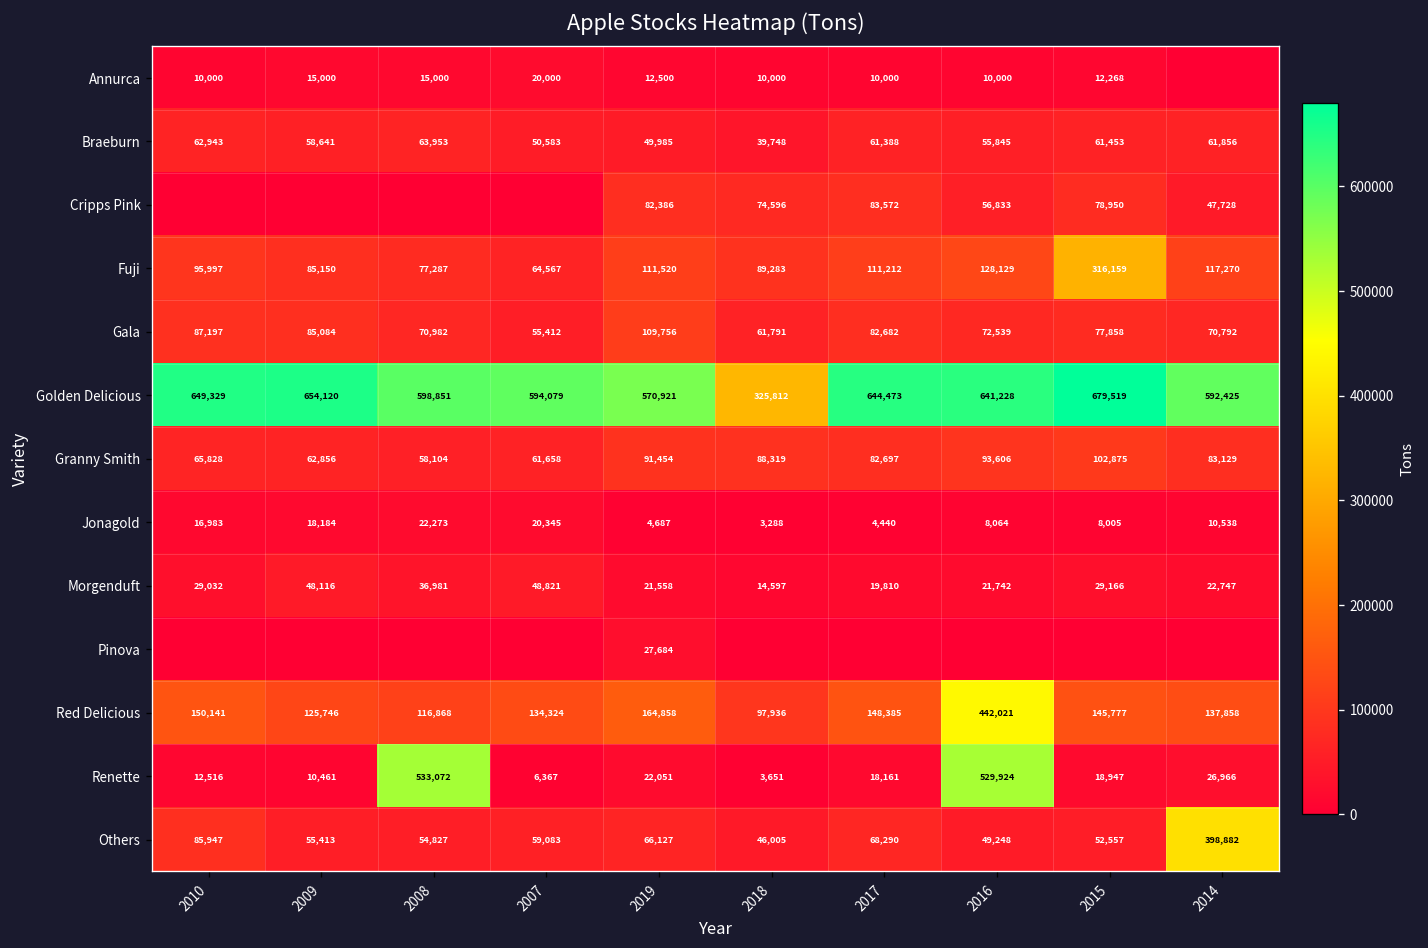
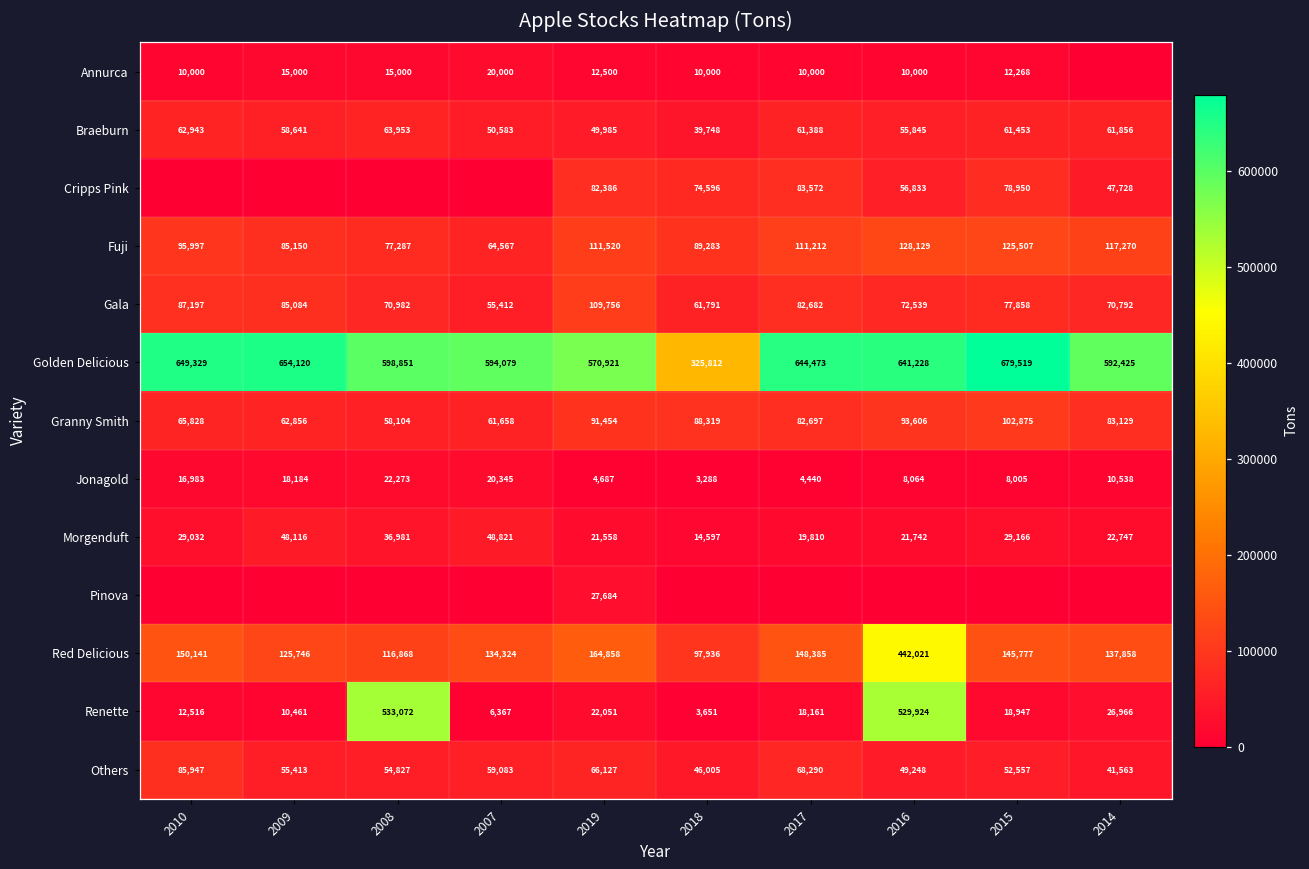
  {
    "Annurca": {
      "2010": "10,000",
      "2009": "15,000",
      "2008": "15,000",
      "2007": "20,000",
      "2019": "12,500",
      "2018": "10,000",
      "2017": "10,000",
      "2016": "10,000",
      "2015": "12,268"
    },
    "Braeburn": {
      "2010": "62,943",
      "2009": "58,641",
      "2008": "63,953",
      "2007": "50,583",
      "2019": "49,985",
      "2018": "39,748",
      "2017": "61,388",
      "2016": "55,845",
      "2015": "61,453",
      "2014": "61,856"
    },
    "Cripps Pink": {
      "2019": "82,386",
      "2018": "74,596",
      "2017": "83,572",
      "2016": "56,833",
      "2015": "78,950",
      "2014": "47,728"
    },
    "Fuji": {
      "2010": "95,997",
      "2009": "85,150",
      "2008": "77,287",
      "2007": "64,567",
      "2019": "111,520",
      "2018": "89,283",
      "2017": "111,212",
      "2016": "128,129",
-     "2015": "316,159",
+     "2015": "125,507",
      "2014": "117,270"
    },
    "Gala": {
      "2010": "87,197",
      "2009": "85,084",
      "2008": "70,982",
      "2007": "55,412",
      "2019": "109,756",
      "2018": "61,791",
      "2017": "82,682",
      "2016": "72,539",
      "2015": "77,858",
      "2014": "70,792"
    },
    "Golden Delicious": {
      "2010": "649,329",
      "2009": "654,120",
      "2008": "598,851",
      "2007": "594,079",
      "2019": "570,921",
      "2018": "325,812",
      "2017": "644,473",
      "2016": "641,228",
      "2015": "679,519",
      "2014": "592,425"
    },
    "Granny Smith": {
      "2010": "65,828",
      "2009": "62,856",
      "2008": "58,104",
      "2007": "61,658",
      "2019": "91,454",
      "2018": "88,319",
      "2017": "82,697",
      "2016": "93,606",
      "2015": "102,875",
      "2014": "83,129"
    },
    "Jonagold": {
      "2010": "16,983",
      "2009": "18,184",
      "2008": "22,273",
      "2007": "20,345",
      "2019": "4,687",
      "2018": "3,288",
      "2017": "4,440",
      "2016": "8,064",
      "2015": "8,005",
      "2014": "10,538"
    },
    "Morgenduft": {
      "2010": "29,032",
      "2009": "48,116",
      "2008": "36,981",
      "2007": "48,821",
      "2019": "21,558",
      "2018": "14,597",
      "2017": "19,810",
      "2016": "21,742",
      "2015": "29,166",
      "2014": "22,747"
    },
    "Pinova": {
      "2019": "27,684"
    },
    "Red Delicious": {
      "2010": "150,141",
      "2009": "125,746",
      "2008": "116,868",
      "2007": "134,324",
      "2019": "164,858",
      "2018": "97,936",
      "2017": "148,385",
      "2016": "442,021",
      "2015": "145,777",
      "2014": "137,858"
    },
    "Renette": {
      "2010": "12,516",
      "2009": "10,461",
      "2008": "533,072",
      "2007": "6,367",
      "2019": "22,051",
      "2018": "3,651",
      "2017": "18,161",
      "2016": "529,924",
      "2015": "18,947",
      "2014": "26,966"
    },
    "Others": {
      "2010": "85,947",
      "2009": "55,413",
      "2008": "54,827",
      "2007": "59,083",
      "2019": "66,127",
      "2018": "46,005",
      "2017": "68,290",
      "2016": "49,248",
      "2015": "52,557",
-     "2014": "398,882"
+     "2014": "41,563"
    }
  }
